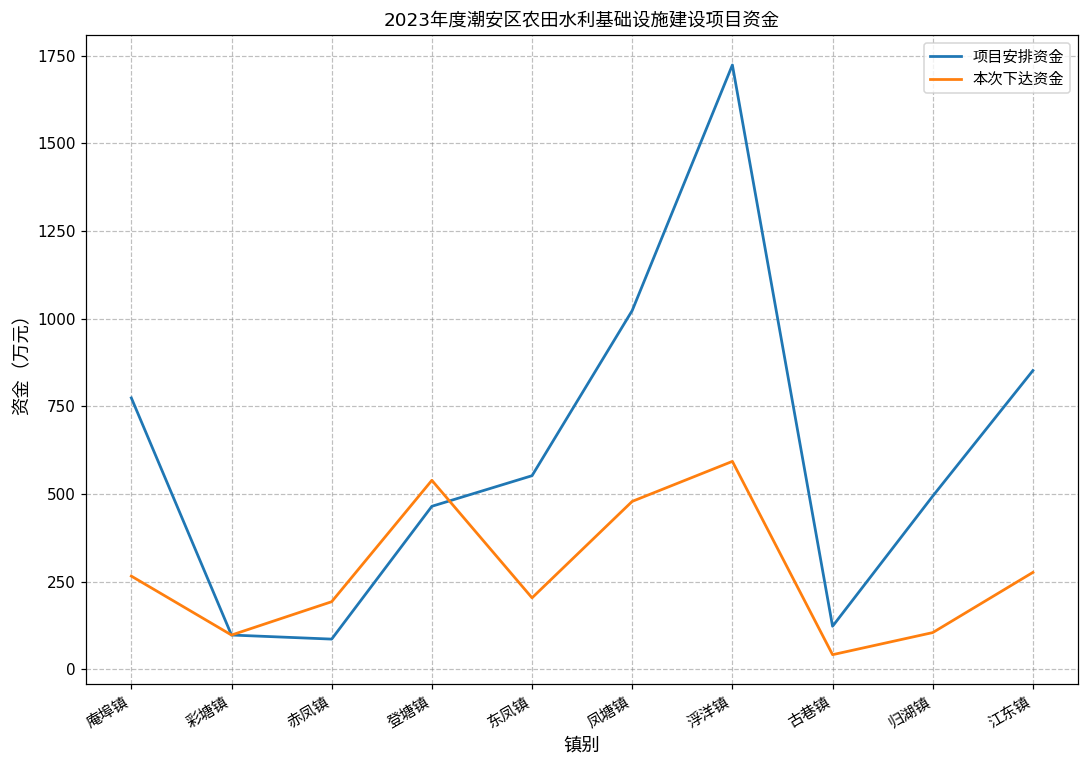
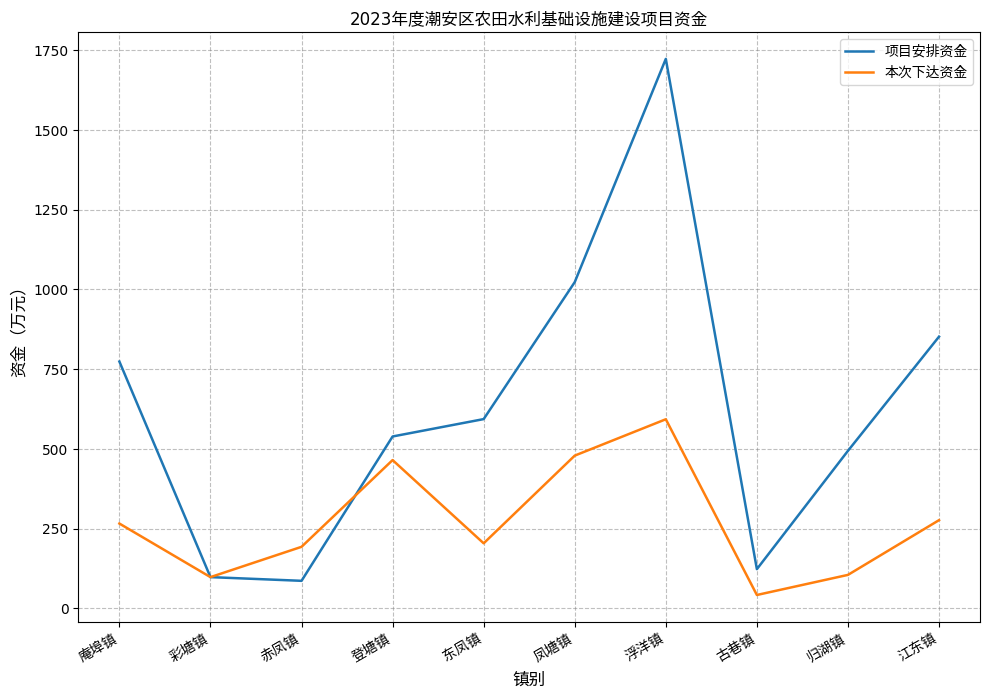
  {
    "项目安排资金": {
      "庵埠镇": 770,
      "赤凤镇": 90,
-     "登塘镇": 470,
-     "东凤镇": 550,
+     "登塘镇": 540,
+     "东凤镇": 590,
      "凤塘镇": 1020,
      "浮洋镇": 1720,
      "古巷镇": 120,
      "归湖镇": 490,
      "江东镇": 850
    },
    "本次下达资金": {
      "庵埠镇": 270,
      "赤凤镇": 190,
-     "登塘镇": 540,
+     "登塘镇": 470,
      "东凤镇": 200,
      "凤塘镇": 480,
      "浮洋镇": 590,
      "古巷镇": 40,
      "归湖镇": 110,
      "江东镇": 280
    }
  }
